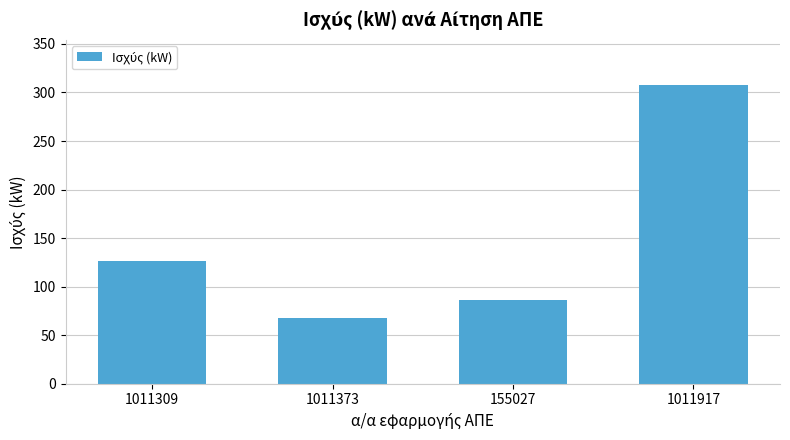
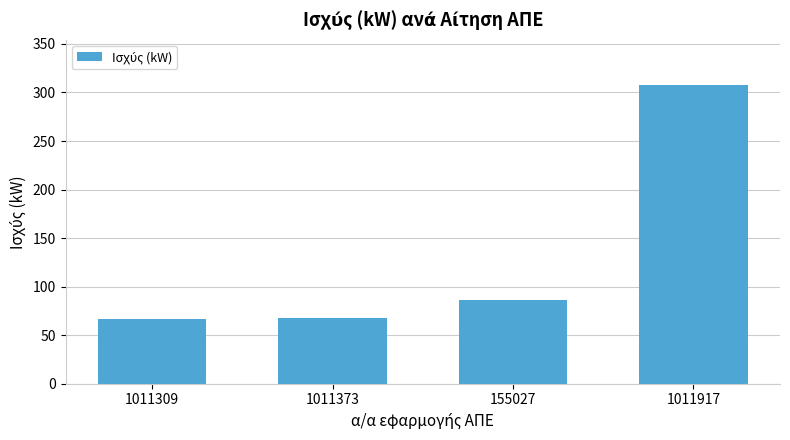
  {
-   "1011309": 130,
+   "1011309": 70,
    "1011373": 70,
    "155027": 90,
    "1011917": 310
  }
